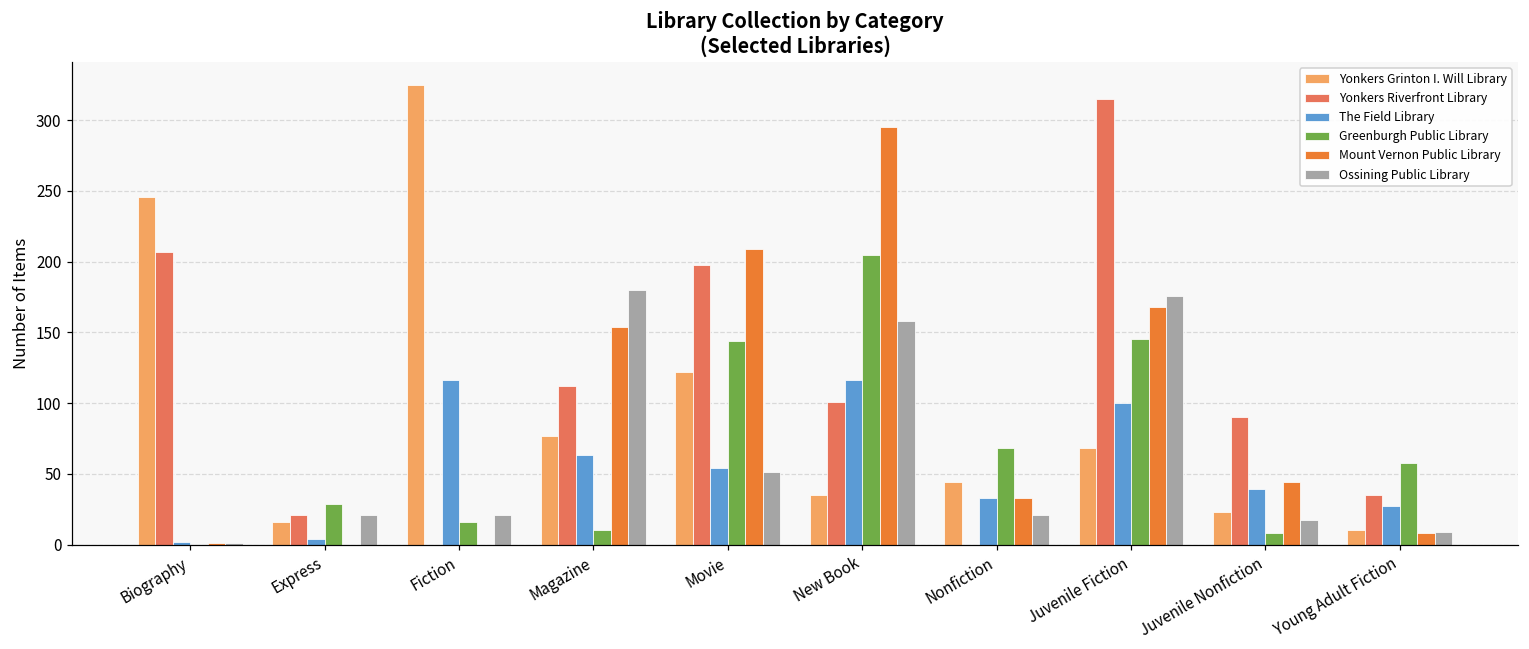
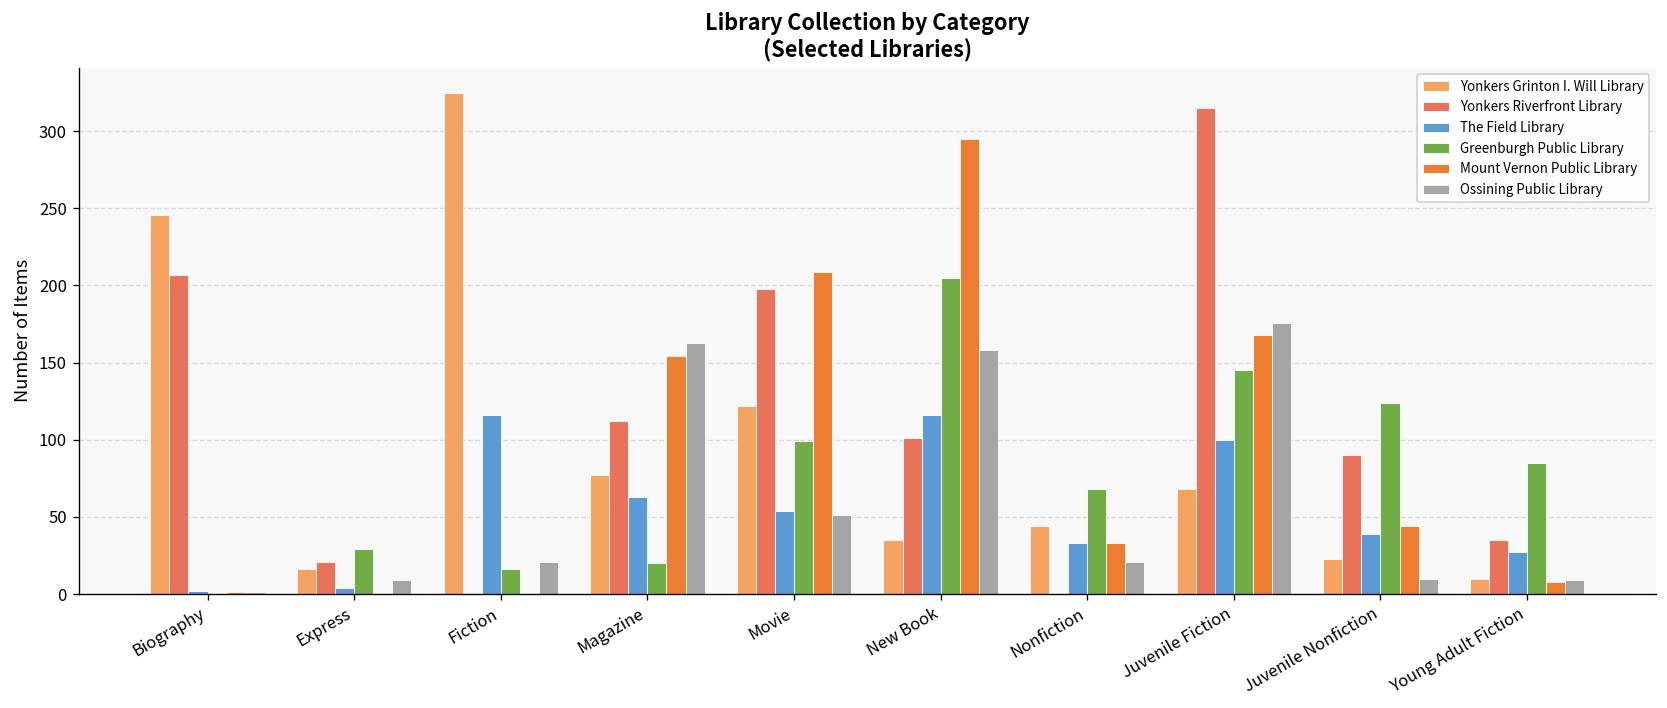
  {
    "The Field Library": {
      "Biography": 2,
      "Express": 4,
      "Fiction": 116,
      "Magazine": 63,
      "Movie": 54,
      "New Book": 116,
      "Nonfiction": 33,
      "Juvenile Fiction": 100,
      "Juvenile Nonfiction": 39,
      "Young Adult Fiction": 27
    },
    "Greenburgh Public Library": {
      "Biography": 0,
      "Express": 29,
      "Fiction": 16,
-     "Magazine": 10,
-     "Movie": 144,
+     "Magazine": 20,
+     "Movie": 99,
      "New Book": 205,
      "Nonfiction": 68,
      "Juvenile Fiction": 145,
-     "Juvenile Nonfiction": 8,
-     "Young Adult Fiction": 58
+     "Juvenile Nonfiction": 124,
+     "Young Adult Fiction": 85
    },
    "Ossining Public Library": {
-     "Express": 21,
+     "Express": 9,
      "Fiction": 21,
-     "Magazine": 180,
+     "Magazine": 163,
      "Movie": 51,
      "New Book": 158,
      "Nonfiction": 21,
      "Juvenile Fiction": 176,
-     "Juvenile Nonfiction": 17,
+     "Juvenile Nonfiction": 10,
      "Young Adult Fiction": 9
    }
  }
